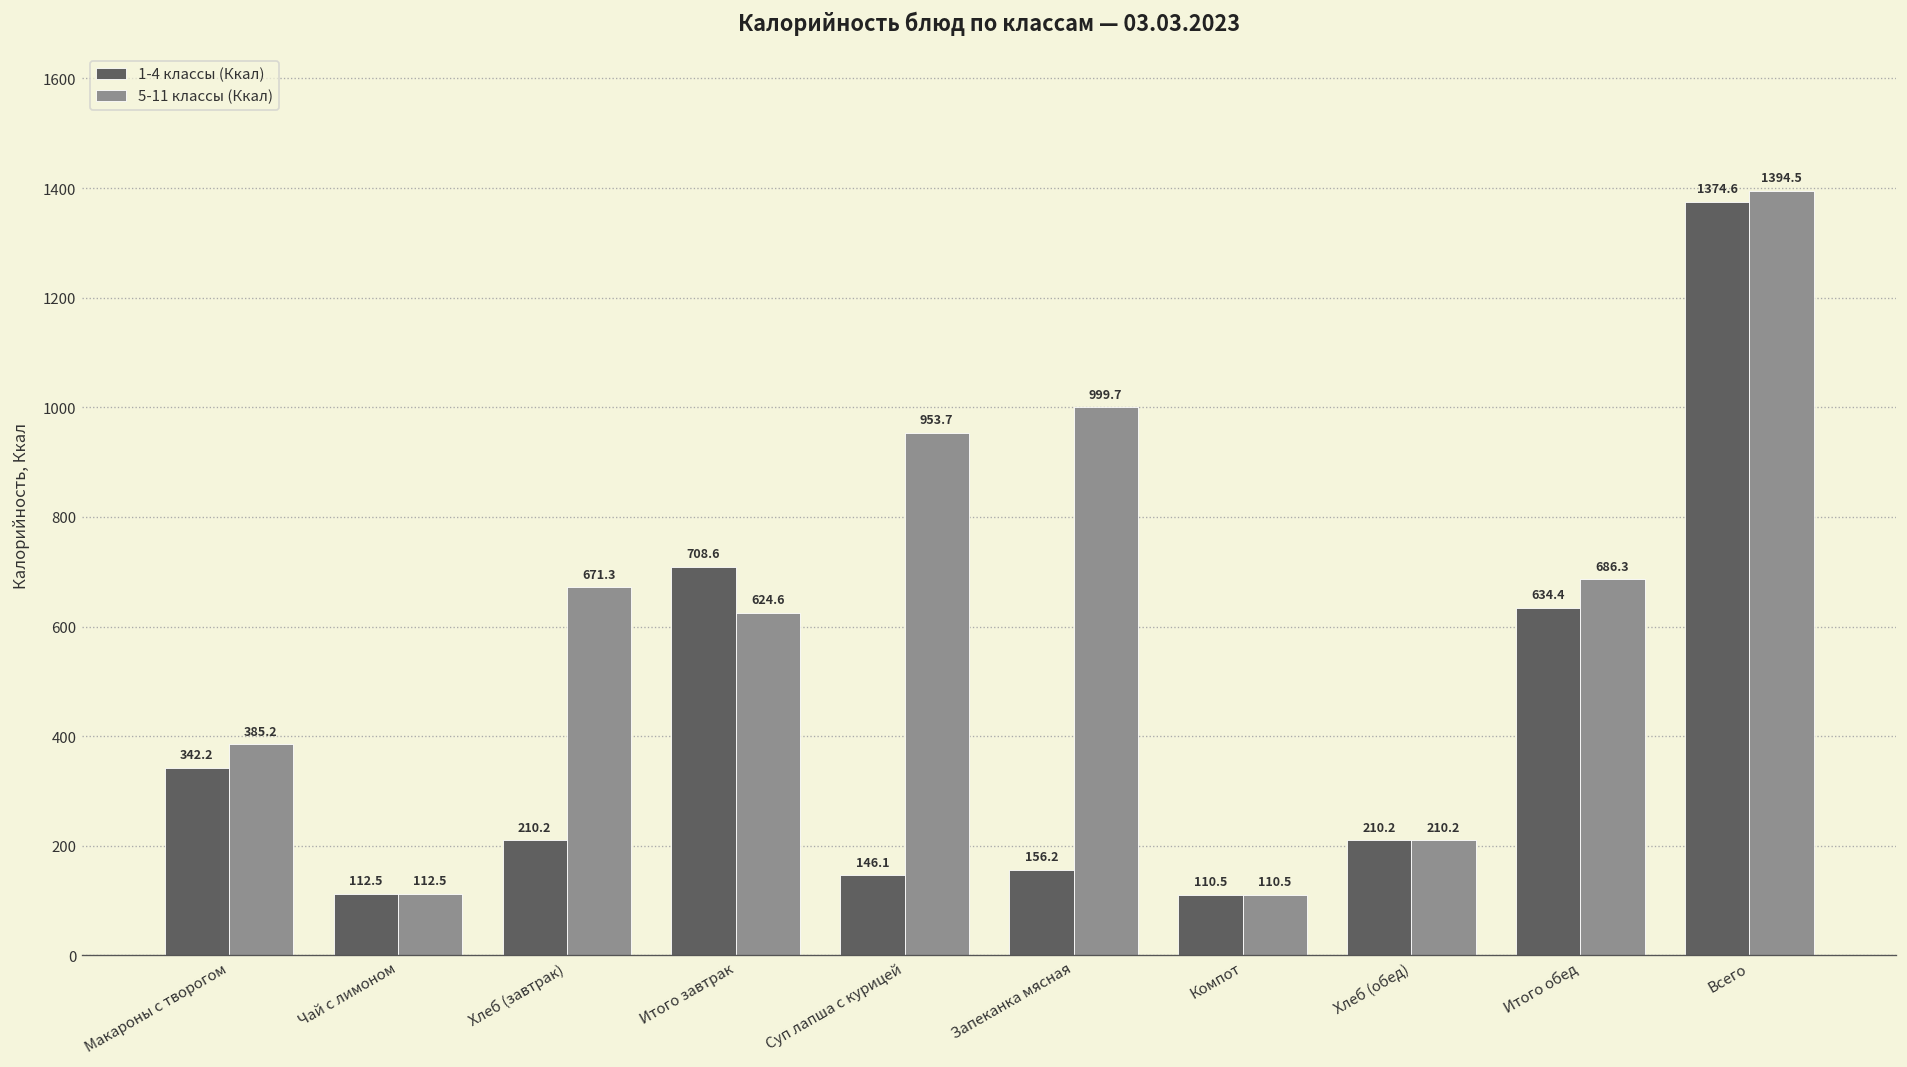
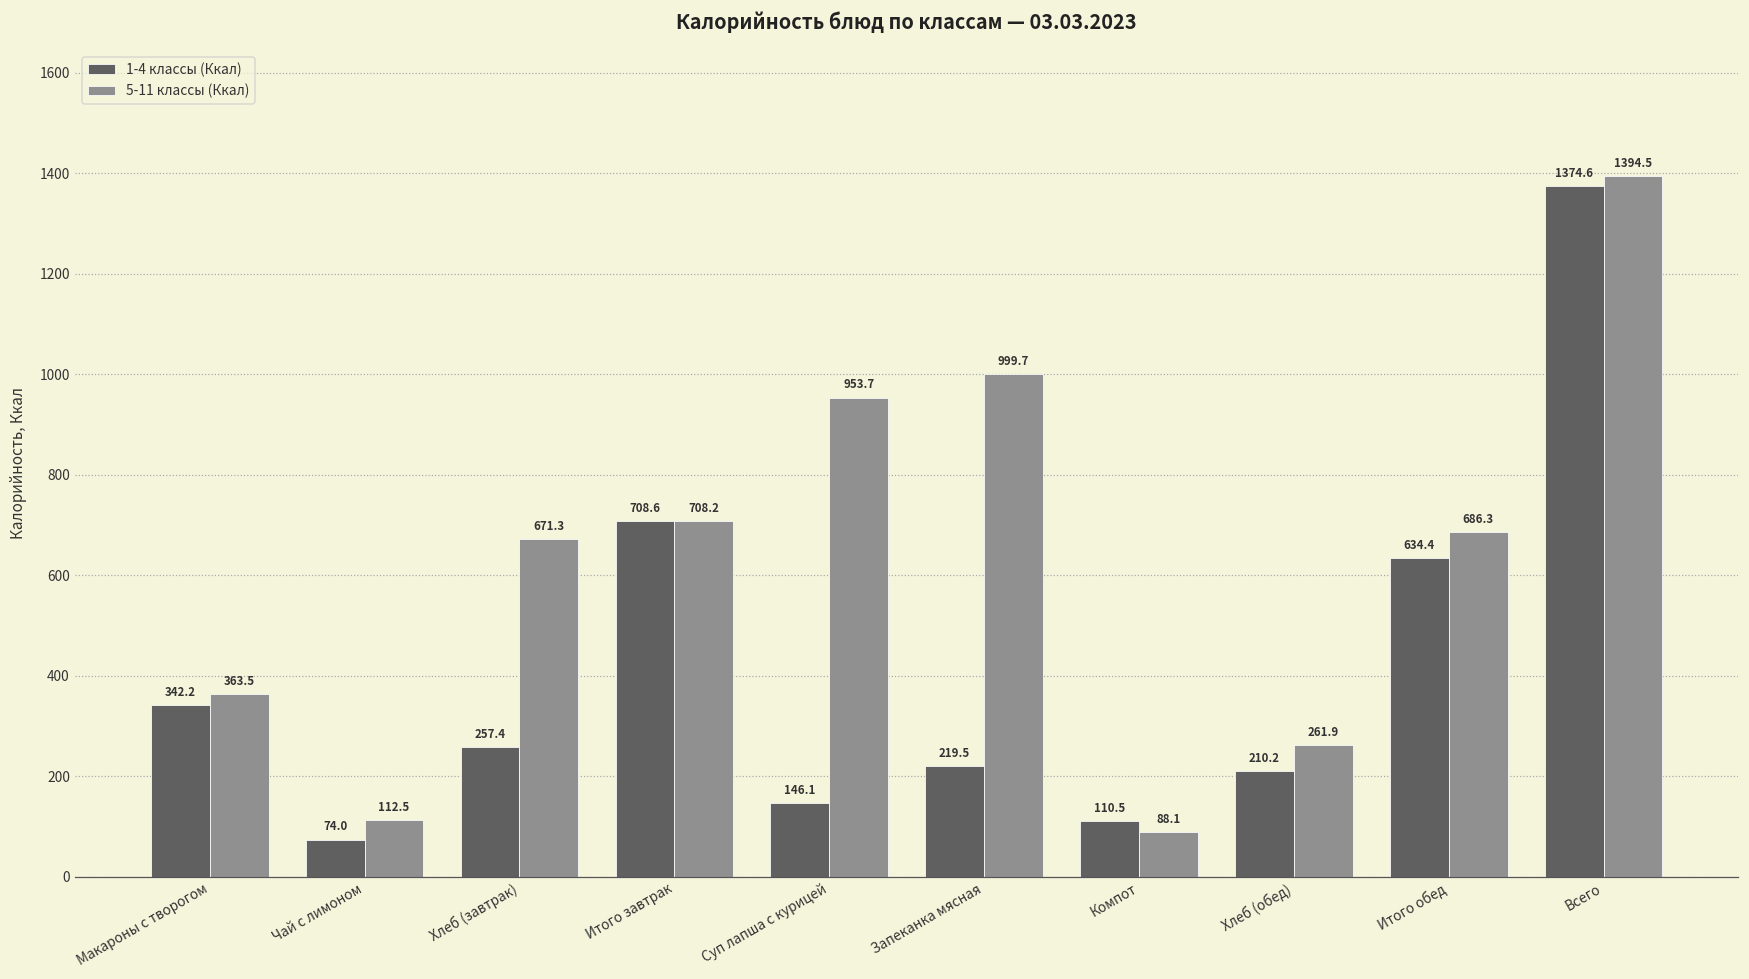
  {
    "1-4 классы (Ккал)": {
      "Макароны с творогом": 342.2,
-     "Чай с лимоном": 112.5,
-     "Хлеб (завтрак)": 210.2,
+     "Чай с лимоном": 74.0,
+     "Хлеб (завтрак)": 257.4,
      "Итого завтрак": 708.6,
      "Суп лапша с курицей": 146.1,
-     "Запеканка мясная": 156.2,
+     "Запеканка мясная": 219.5,
      "Компот": 110.5,
      "Хлеб (обед)": 210.2,
      "Итого обед": 634.4,
      "Всего": 1374.6
    },
    "5-11 классы (Ккал)": {
-     "Макароны с творогом": 385.2,
+     "Макароны с творогом": 363.5,
      "Чай с лимоном": 112.5,
      "Хлеб (завтрак)": 671.3,
-     "Итого завтрак": 624.6,
+     "Итого завтрак": 708.2,
      "Суп лапша с курицей": 953.7,
      "Запеканка мясная": 999.7,
-     "Компот": 110.5,
-     "Хлеб (обед)": 210.2,
+     "Компот": 88.1,
+     "Хлеб (обед)": 261.9,
      "Итого обед": 686.3,
      "Всего": 1394.5
    }
  }
